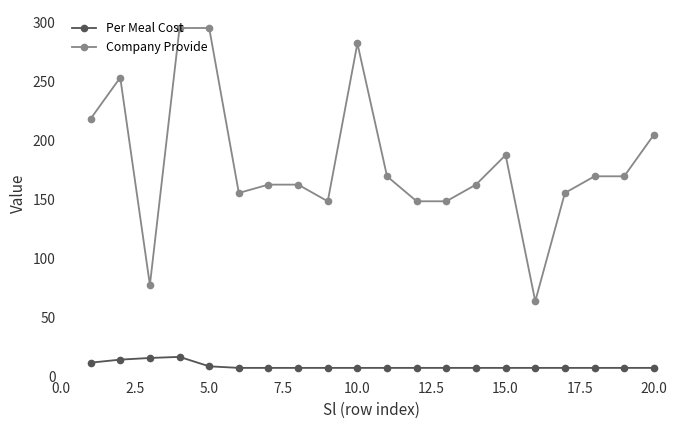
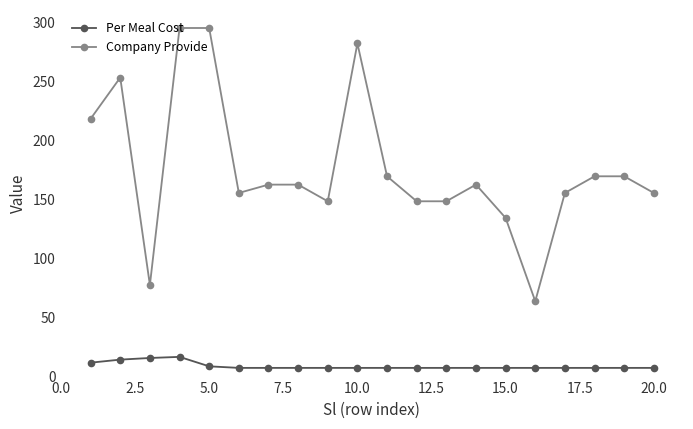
  {
    "Per Meal Cost": {
      "5.0": 8,
      "10.0": 7,
      "15.0": 7,
      "20.0": 7
    },
    "Company Provide": {
      "5.0": 296,
      "10.0": 282,
-     "15.0": 188,
-     "20.0": 205
+     "15.0": 134,
+     "20.0": 156
    }
  }
